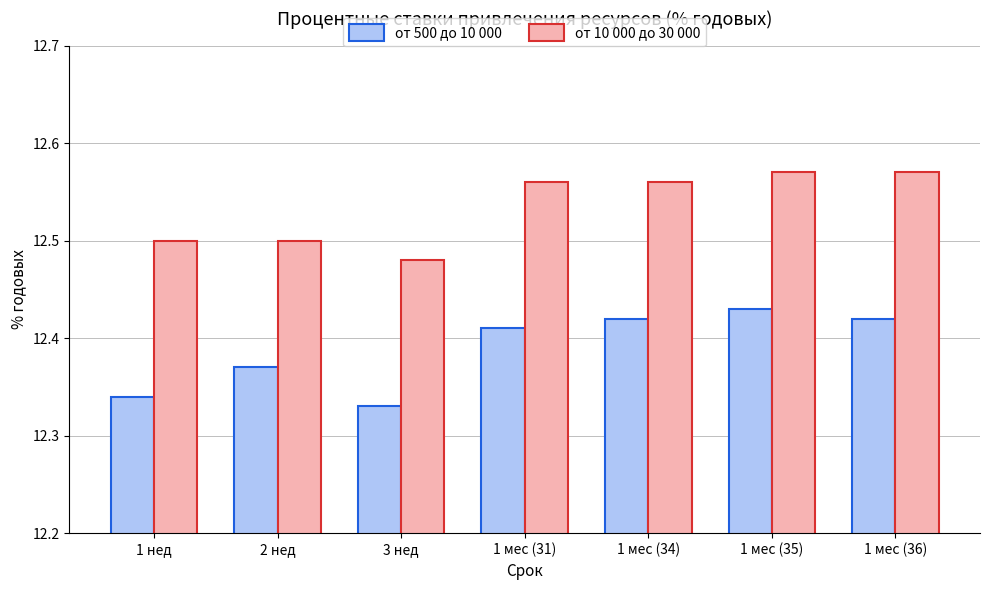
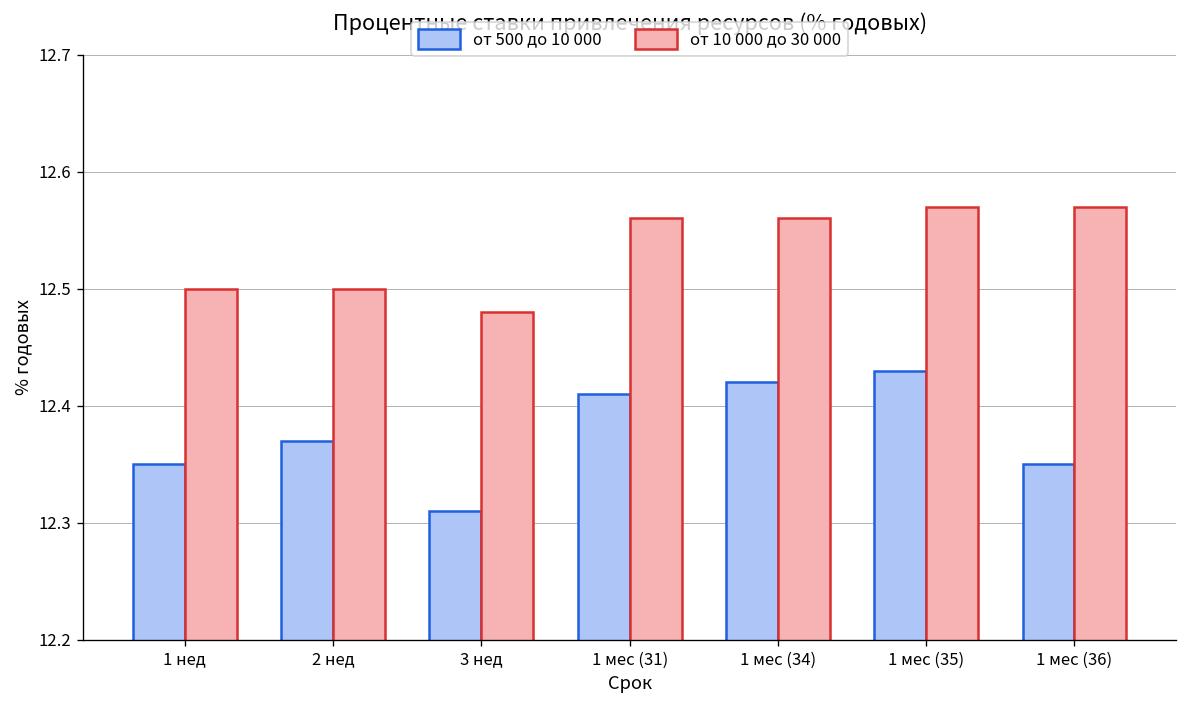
  {
    "от 500 до 10 000": {
-     "1 нед": 12.34,
+     "1 нед": 12.35,
      "2 нед": 12.37,
-     "3 нед": 12.33,
+     "3 нед": 12.31,
      "1 мес (31)": 12.41,
      "1 мес (34)": 12.42,
      "1 мес (35)": 12.43,
-     "1 мес (36)": 12.42
+     "1 мес (36)": 12.35
    },
    "от 10 000 до 30 000": {
      "1 нед": 12.50,
      "2 нед": 12.50,
      "3 нед": 12.48,
      "1 мес (31)": 12.56,
      "1 мес (34)": 12.56,
      "1 мес (35)": 12.57,
      "1 мес (36)": 12.57
    }
  }
